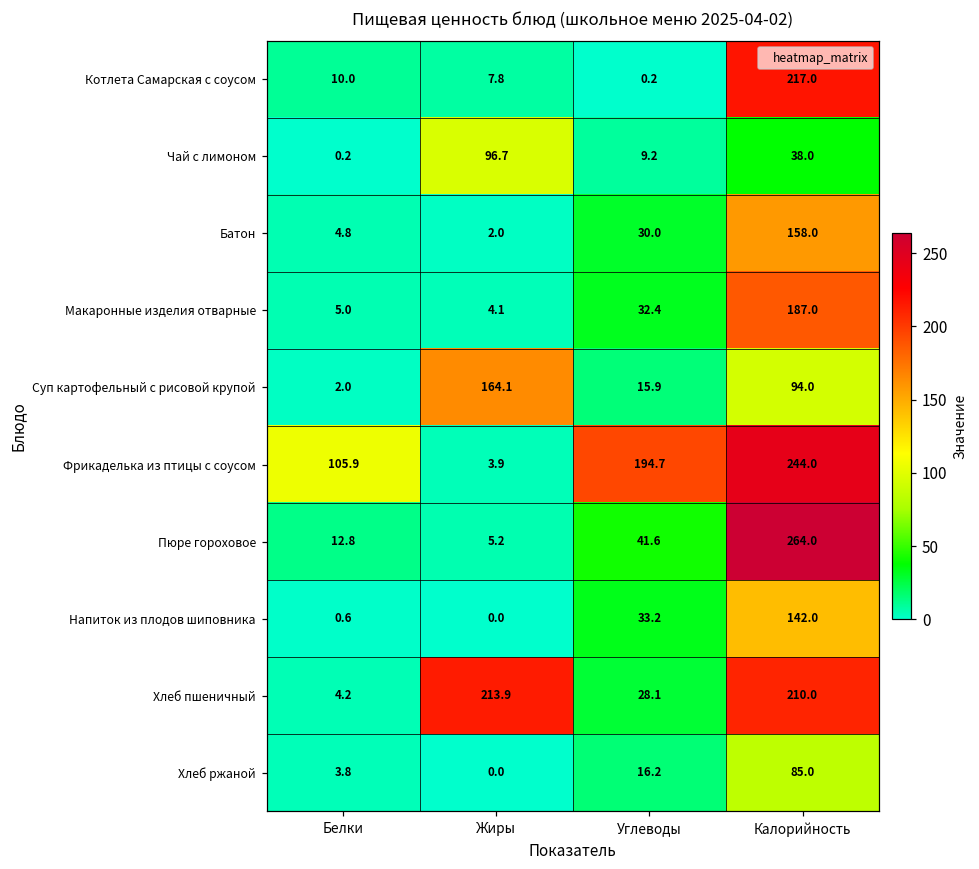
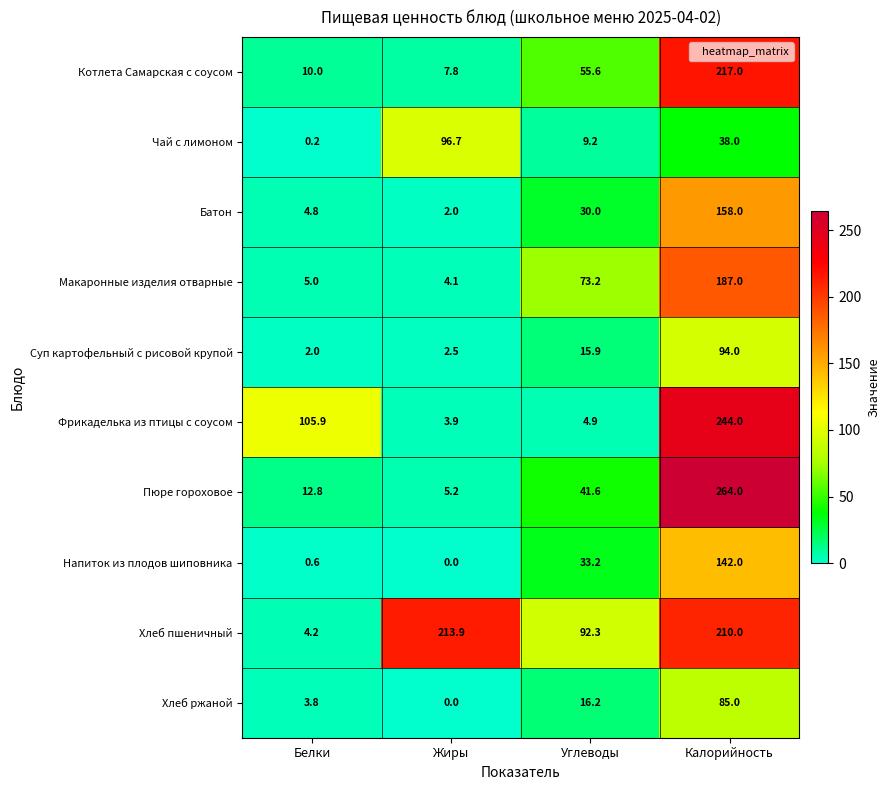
  {
    "Котлета Самарская с соусом": {
      "Белки": 10.0,
      "Жиры": 7.8,
-     "Углеводы": 0.2,
+     "Углеводы": 55.6,
      "Калорийность": 217.0
    },
    "Чай с лимоном": {
      "Белки": 0.2,
      "Жиры": 96.7,
      "Углеводы": 9.2,
      "Калорийность": 38.0
    },
    "Батон": {
      "Белки": 4.8,
      "Жиры": 2.0,
      "Углеводы": 30.0,
      "Калорийность": 158.0
    },
    "Макаронные изделия отварные": {
      "Белки": 5.0,
      "Жиры": 4.1,
-     "Углеводы": 32.4,
+     "Углеводы": 73.2,
      "Калорийность": 187.0
    },
    "Суп картофельный с рисовой крупой": {
      "Белки": 2.0,
-     "Жиры": 164.1,
+     "Жиры": 2.5,
      "Углеводы": 15.9,
      "Калорийность": 94.0
    },
    "Фрикаделька из птицы с соусом": {
      "Белки": 105.9,
      "Жиры": 3.9,
-     "Углеводы": 194.7,
+     "Углеводы": 4.9,
      "Калорийность": 244.0
    },
    "Пюре гороховое": {
      "Белки": 12.8,
      "Жиры": 5.2,
      "Углеводы": 41.6,
      "Калорийность": 264.0
    },
    "Напиток из плодов шиповника": {
      "Белки": 0.6,
      "Жиры": 0.0,
      "Углеводы": 33.2,
      "Калорийность": 142.0
    },
    "Хлеб пшеничный": {
      "Белки": 4.2,
      "Жиры": 213.9,
-     "Углеводы": 28.1,
+     "Углеводы": 92.3,
      "Калорийность": 210.0
    },
    "Хлеб ржаной": {
      "Белки": 3.8,
      "Жиры": 0.0,
      "Углеводы": 16.2,
      "Калорийность": 85.0
    }
  }
